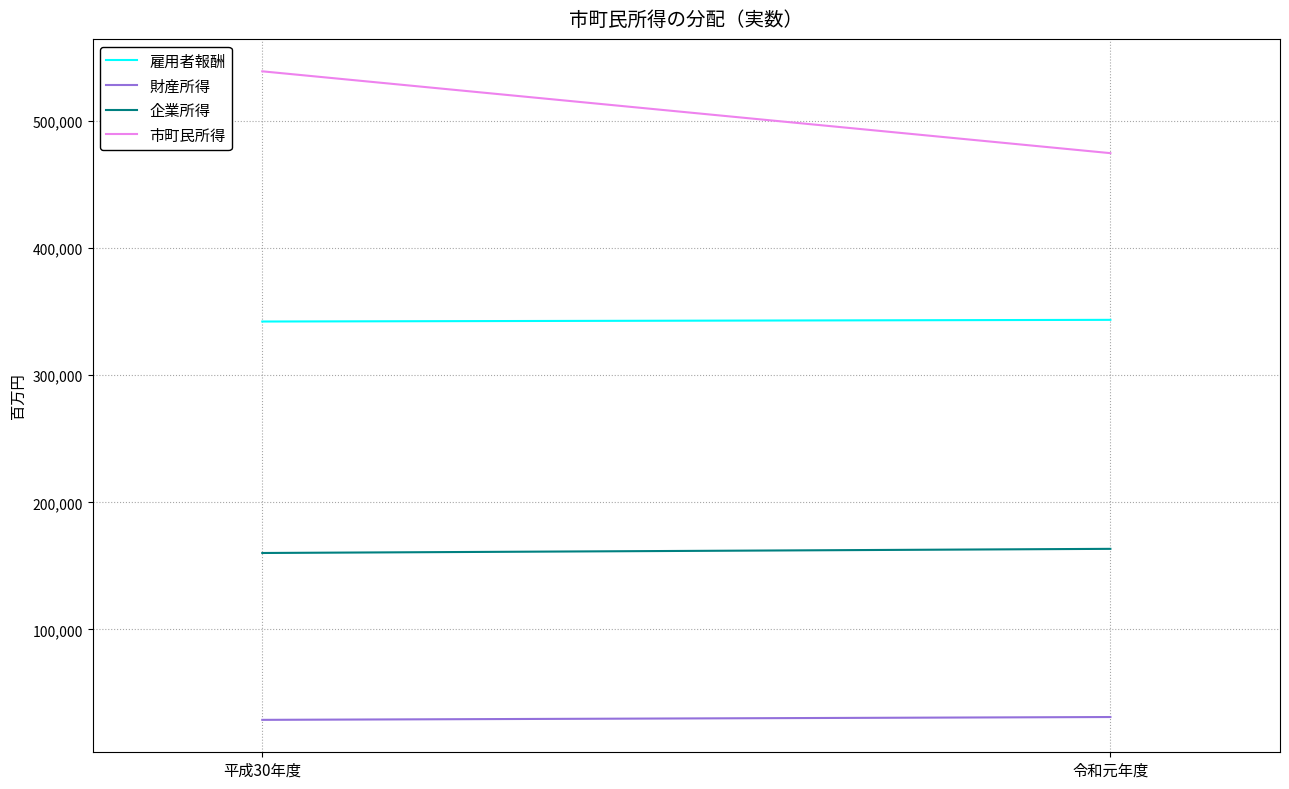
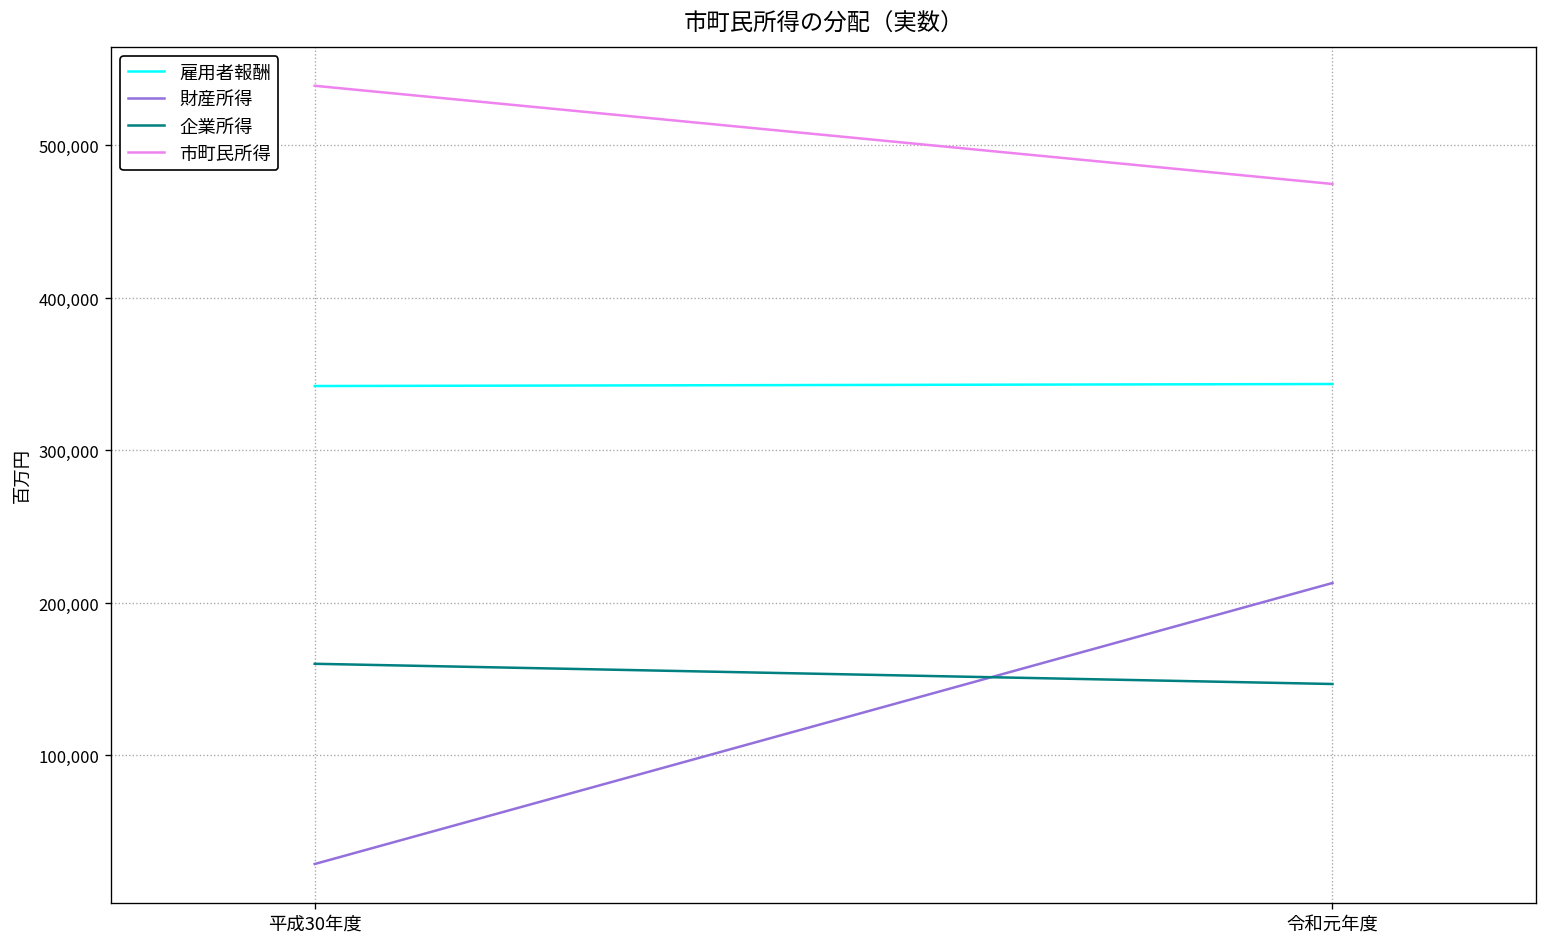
  {
    "雇用者報酬": {
      "平成30年度": "342,000",
      "令和元年度": "344,000"
    },
    "財産所得": {
      "平成30年度": "29,000",
-     "令和元年度": "31,000"
+     "令和元年度": "213,000"
    },
    "企業所得": {
      "平成30年度": "160,000",
-     "令和元年度": "163,000"
+     "令和元年度": "147,000"
    },
    "市町民所得": {
      "平成30年度": "539,000",
      "令和元年度": "475,000"
    }
  }
